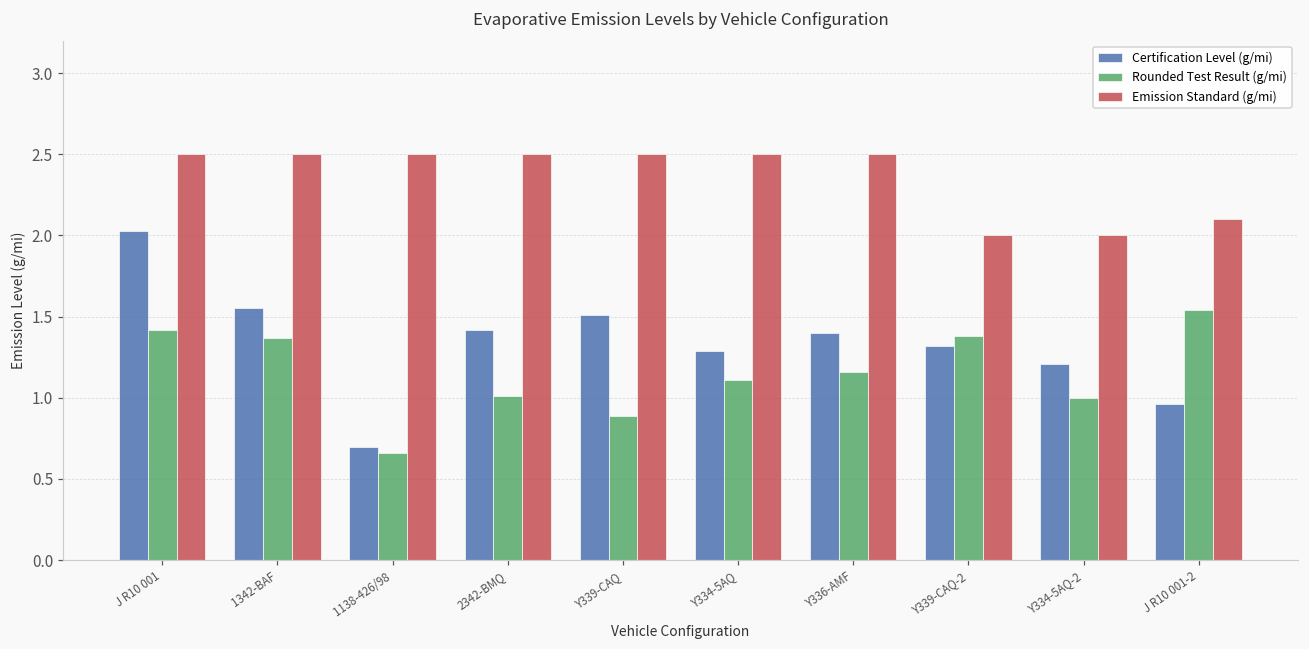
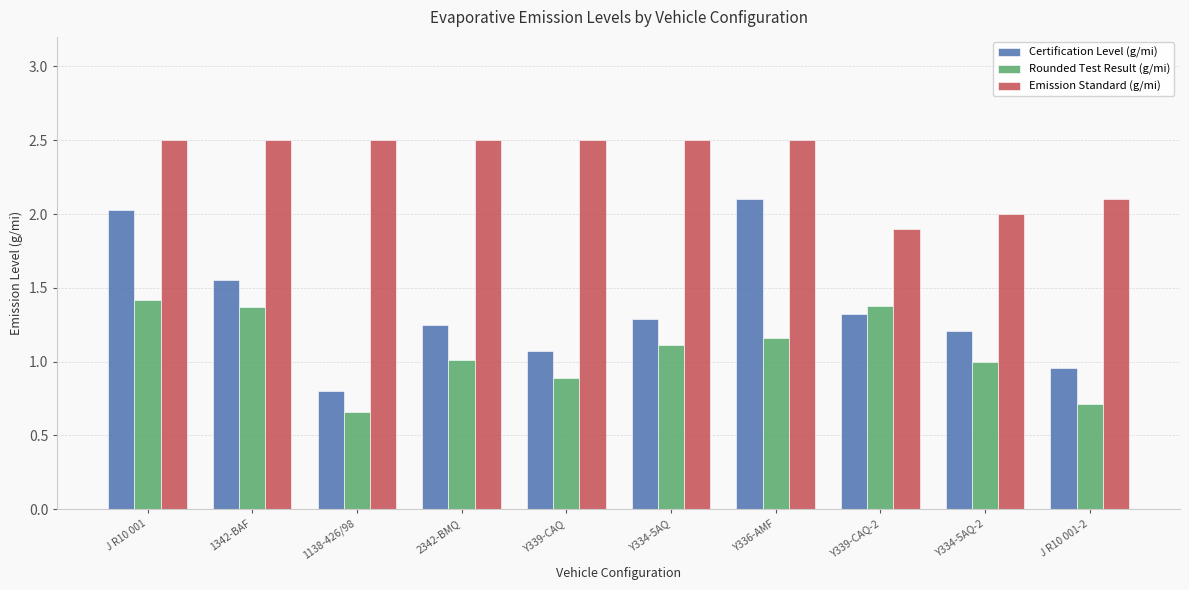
  {
    "Certification Level (g/mi)": {
      "J R10 001": 2.03,
      "1342-BAF": 1.55,
-     "1138-426/98": 0.7,
-     "2342-BMQ": 1.42,
-     "Y339-CAQ": 1.51,
+     "1138-426/98": 0.8,
+     "2342-BMQ": 1.25,
+     "Y339-CAQ": 1.07,
      "Y334-5AQ": 1.29,
-     "Y336-AMF": 1.4,
+     "Y336-AMF": 2.1,
      "Y339-CAQ-2": 1.32,
      "Y334-5AQ-2": 1.21,
      "J R10 001-2": 0.96
    },
    "Rounded Test Result (g/mi)": {
      "J R10 001": 1.42,
      "1342-BAF": 1.37,
      "1138-426/98": 0.66,
      "2342-BMQ": 1.01,
      "Y339-CAQ": 0.89,
      "Y334-5AQ": 1.11,
      "Y336-AMF": 1.16,
      "Y339-CAQ-2": 1.38,
      "Y334-5AQ-2": 1.00,
-     "J R10 001-2": 1.54
+     "J R10 001-2": 0.71
    },
    "Emission Standard (g/mi)": {
      "J R10 001": 2.5,
      "1342-BAF": 2.5,
      "1138-426/98": 2.5,
      "2342-BMQ": 2.5,
      "Y339-CAQ": 2.5,
      "Y334-5AQ": 2.5,
      "Y336-AMF": 2.5,
-     "Y339-CAQ-2": 2.0,
+     "Y339-CAQ-2": 1.9,
      "Y334-5AQ-2": 2.0,
      "J R10 001-2": 2.1
    }
  }
